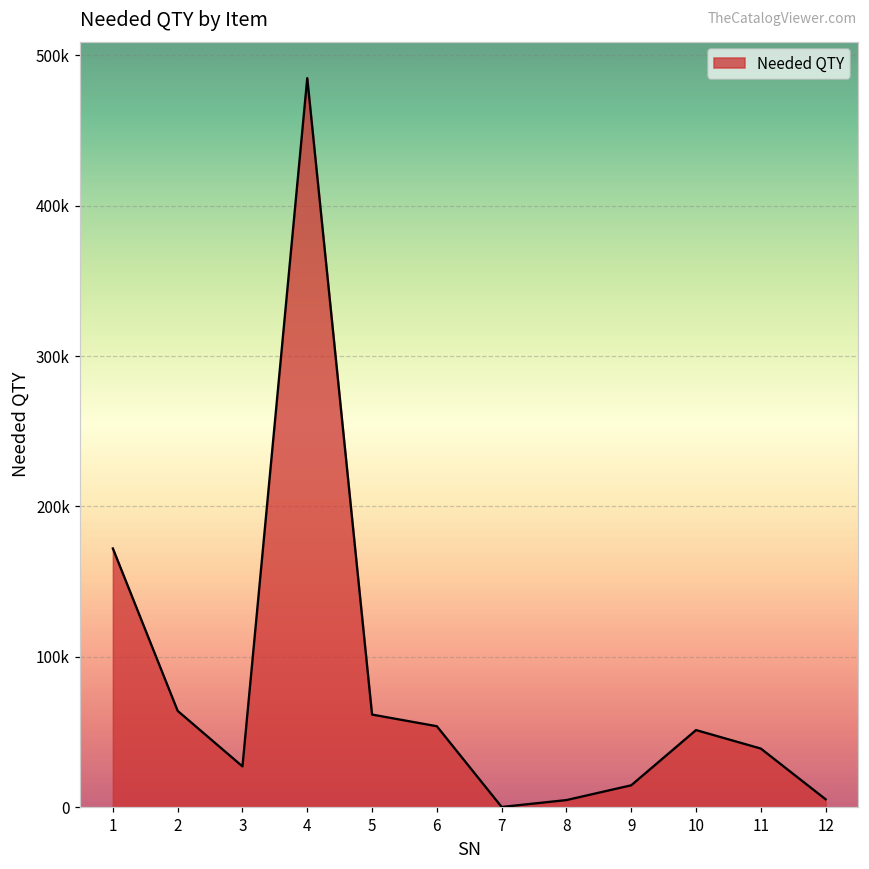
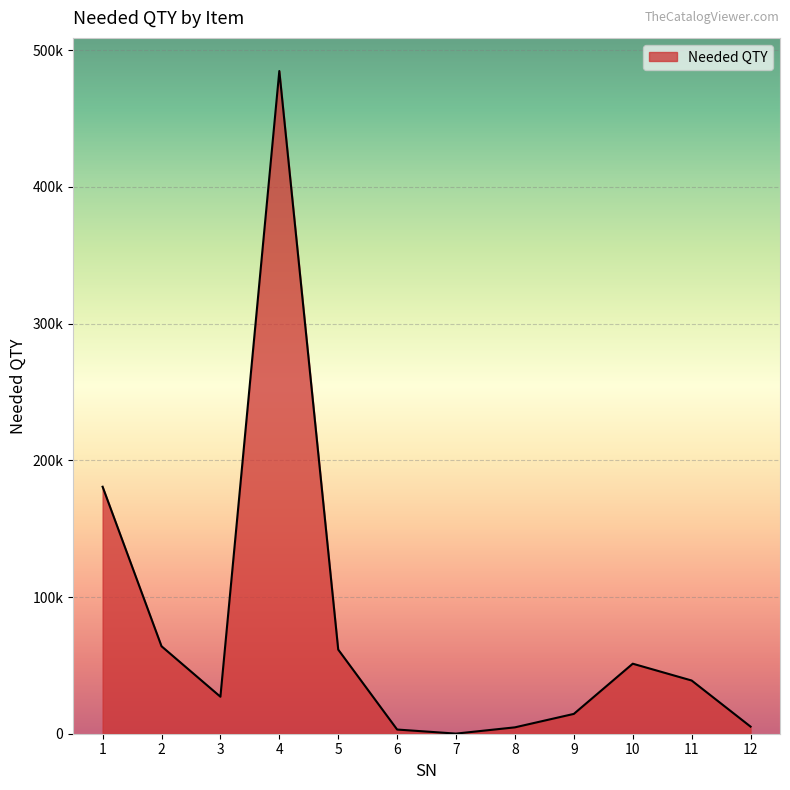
  {
-   "1": 172000,
+   "1": 181000,
    "2": 64000,
    "3": 27000,
    "4": 485000,
    "5": 62000,
-   "6": 54000,
+   "6": 3000,
    "7": 0,
    "8": 5000,
    "9": 14000,
    "10": 51000,
    "11": 39000,
    "12": 5000
  }
